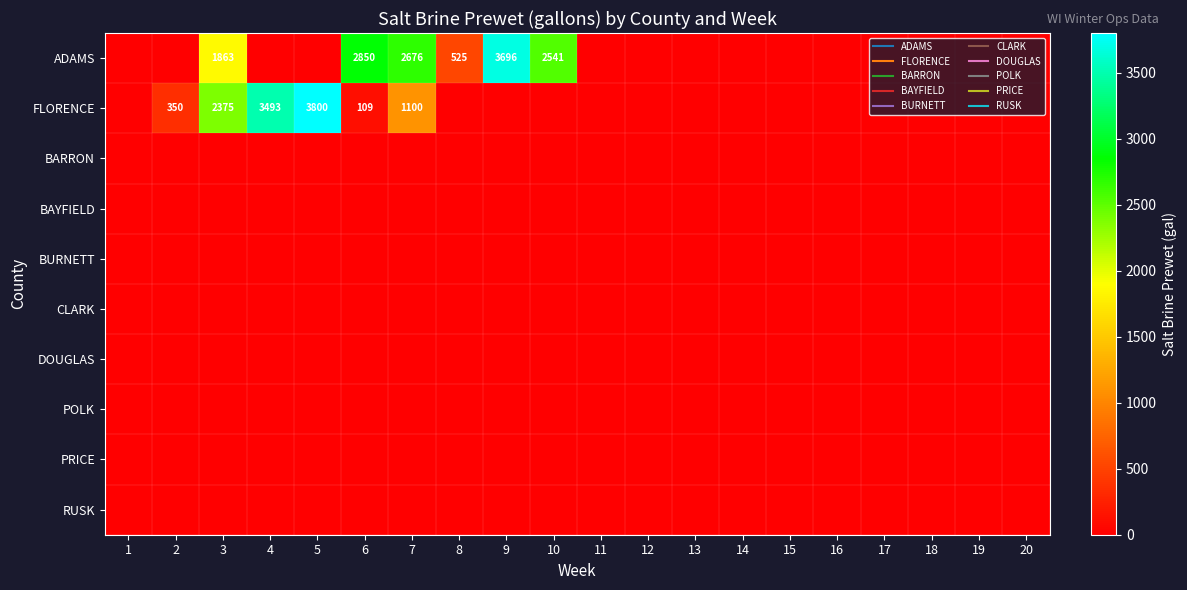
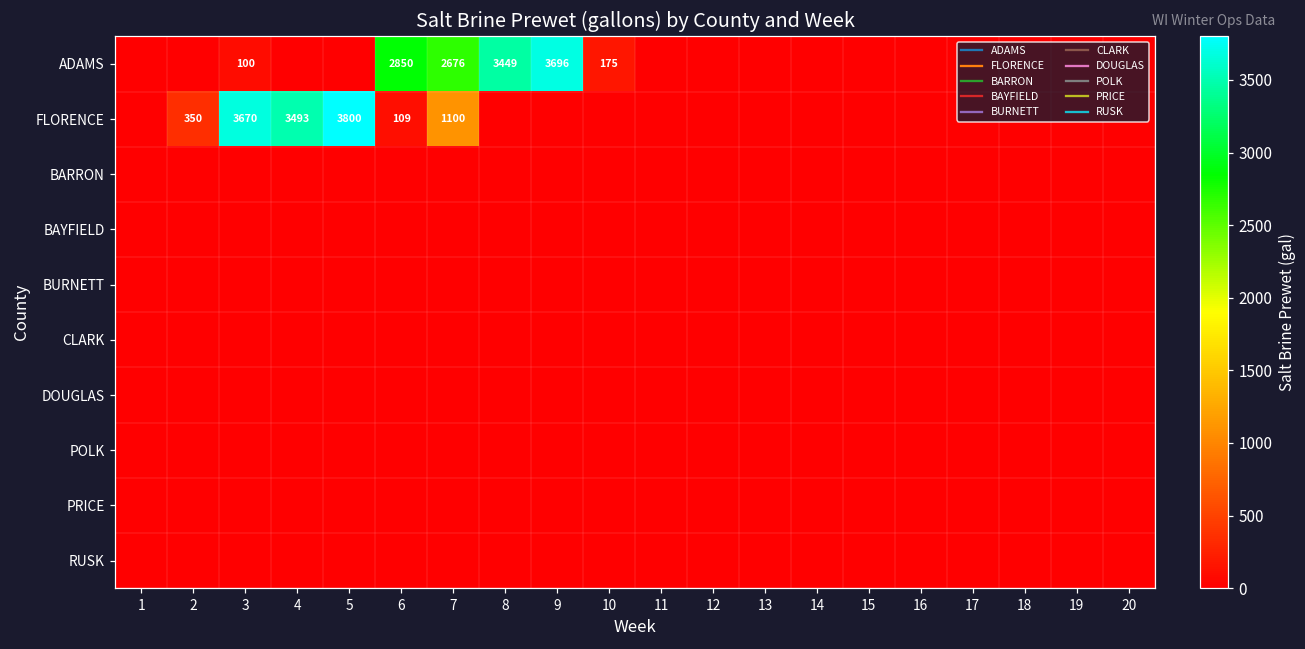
  {
    "ADAMS": {
-     "3": 1863,
+     "3": 100,
      "6": 2850,
      "7": 2676,
-     "8": 525,
+     "8": 3449,
      "9": 3696,
-     "10": 2541
+     "10": 175
    },
    "FLORENCE": {
      "2": 350,
-     "3": 2375,
+     "3": 3670,
      "4": 3493,
      "5": 3800,
      "6": 109,
      "7": 1100
    }
  }
